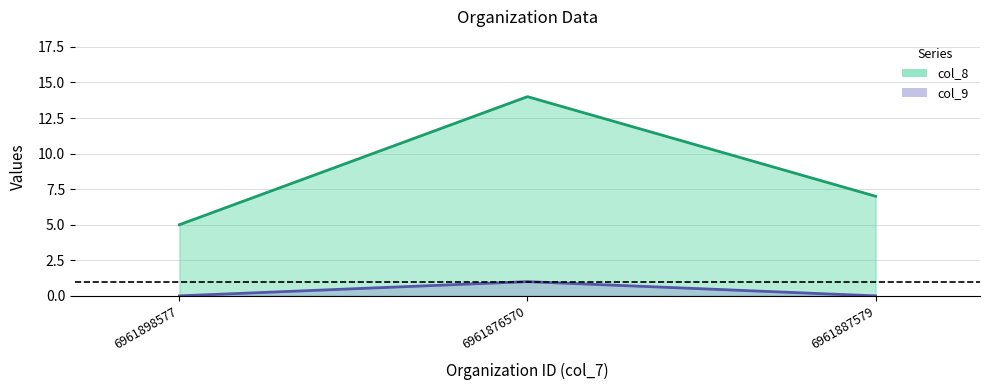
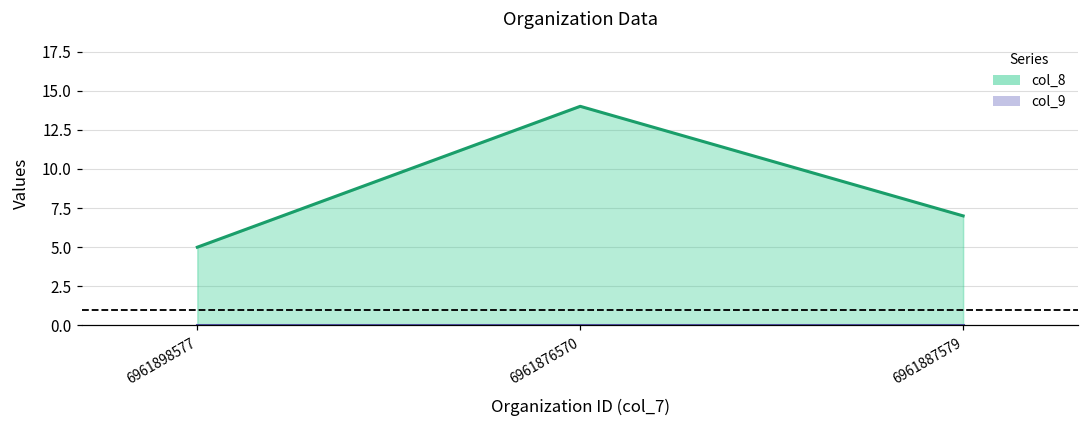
  {
    "col_8": {
      "6961898577": 5,
      "6961876570": 14,
      "6961887579": 7
    },
    "col_9": {
      "6961898577": 0,
-     "6961876570": 1,
+     "6961876570": 0,
      "6961887579": 0
    }
  }
